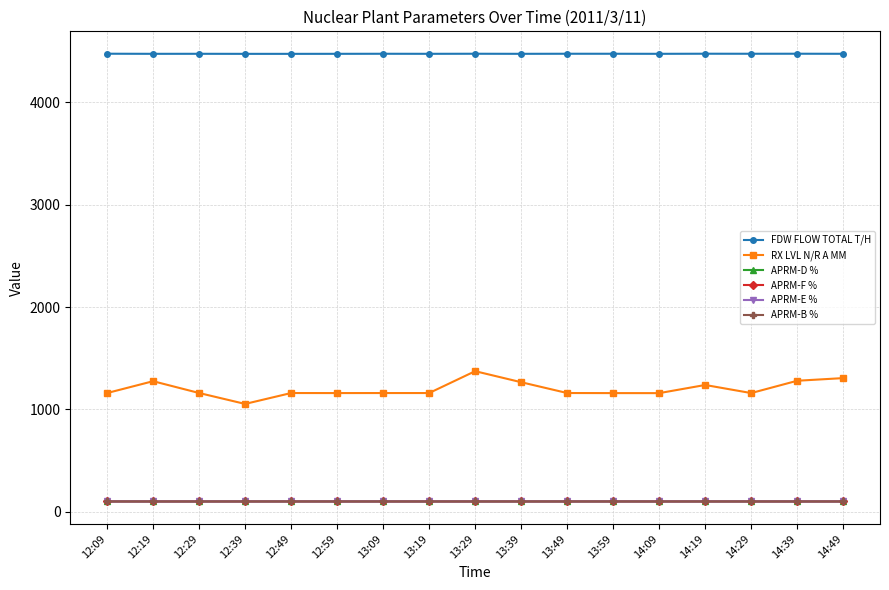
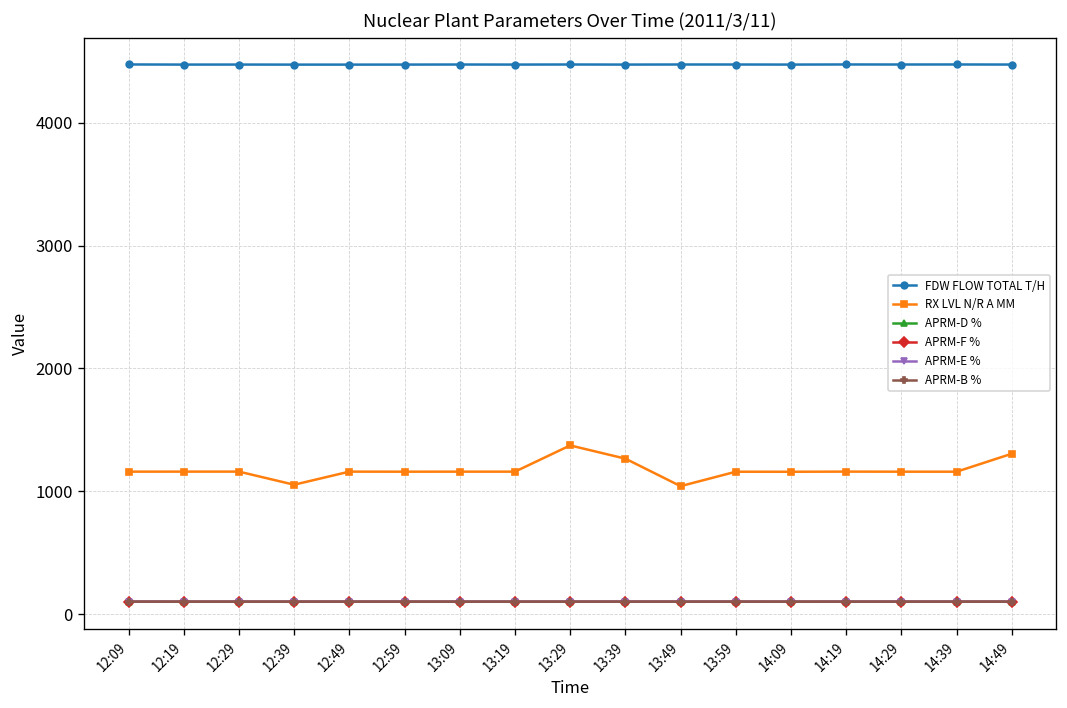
  {
    "FDW FLOW TOTAL T/H": {
      "12:09": 4470,
      "12:19": 4470,
      "12:29": 4470,
      "12:39": 4470,
      "12:49": 4470,
      "12:59": 4470,
      "13:09": 4470,
      "13:19": 4470,
      "13:29": 4470,
      "13:39": 4470,
      "13:49": 4470,
      "13:59": 4470,
      "14:09": 4470,
      "14:19": 4470,
      "14:29": 4470,
      "14:39": 4470,
      "14:49": 4470
    },
    "RX LVL N/R A MM": {
      "12:09": 1160,
-     "12:19": 1280,
+     "12:19": 1160,
      "12:29": 1160,
      "12:39": 1050,
      "12:49": 1160,
      "12:59": 1160,
      "13:09": 1160,
      "13:19": 1160,
      "13:29": 1370,
      "13:39": 1270,
-     "13:49": 1160,
+     "13:49": 1040,
      "13:59": 1160,
      "14:09": 1160,
-     "14:19": 1240,
+     "14:19": 1160,
      "14:29": 1160,
-     "14:39": 1280,
+     "14:39": 1160,
      "14:49": 1310
    }
  }
